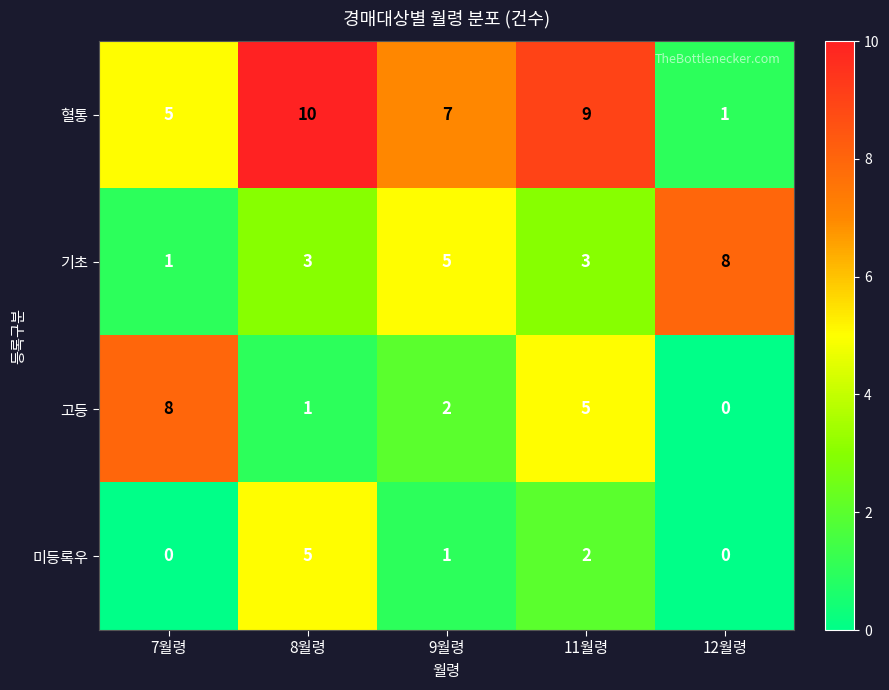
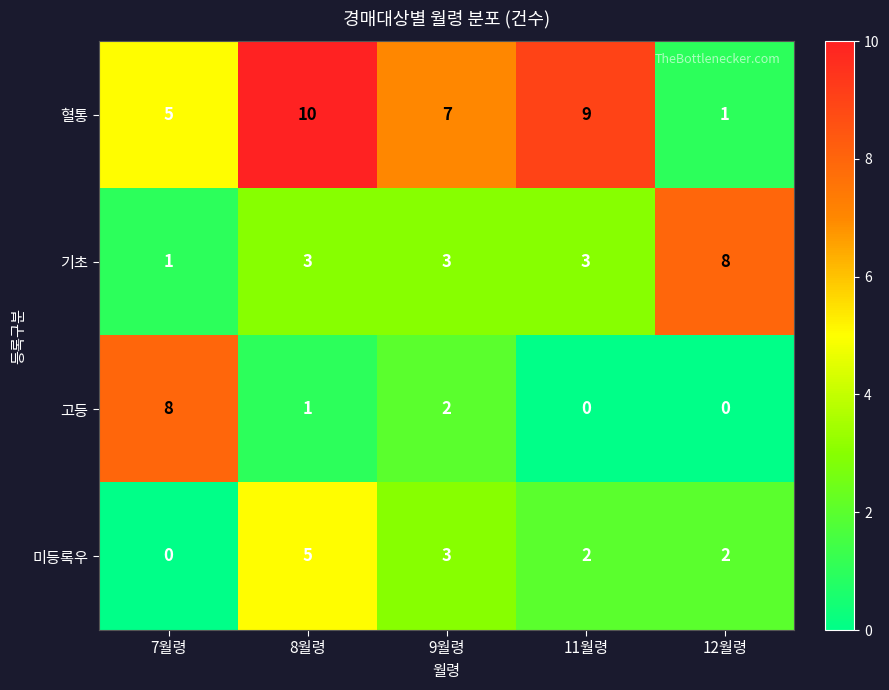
  {
    "혈통": {
      "7월령": 5,
      "8월령": 10,
      "9월령": 7,
      "11월령": 9
    },
    "기초": {
      "7월령": 1,
      "8월령": 3,
-     "9월령": 5,
+     "9월령": 3,
      "11월령": 3,
      "12월령": 8
    },
    "고등": {
      "7월령": 8,
      "8월령": 1,
      "9월령": 2,
-     "11월령": 5,
+     "11월령": 0,
      "12월령": 0
    },
    "미등록우": {
      "7월령": 0,
      "8월령": 5,
-     "9월령": 1,
+     "9월령": 3,
      "11월령": 2,
-     "12월령": 0
+     "12월령": 2
    }
  }
